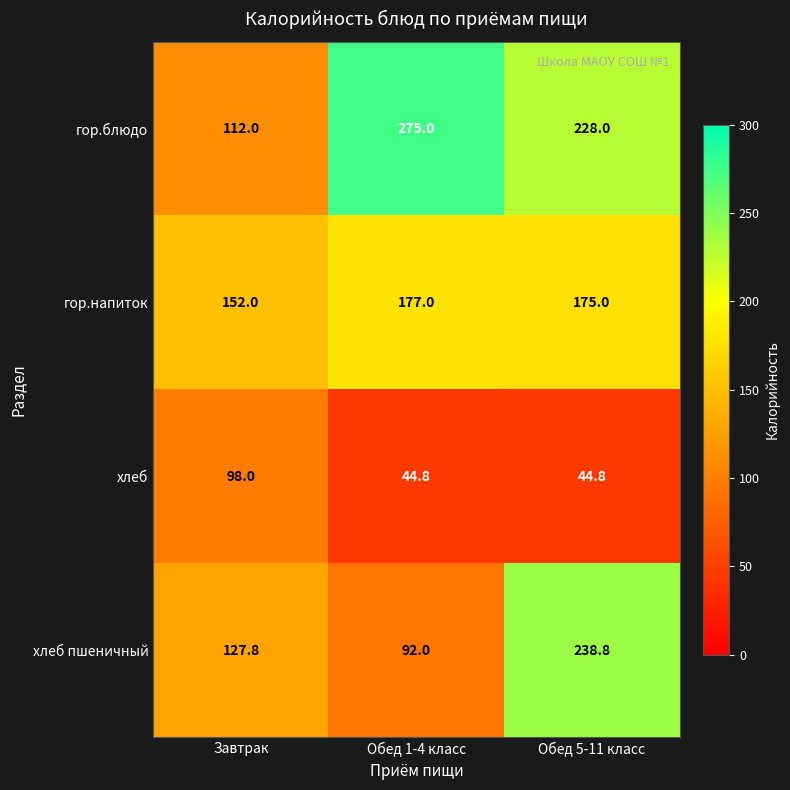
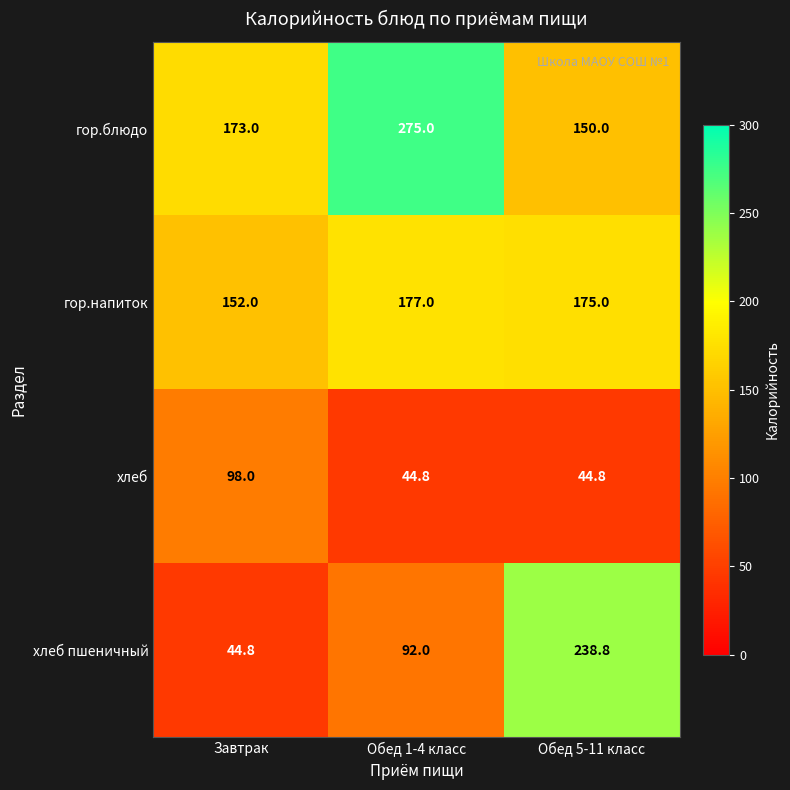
  {
    "гор.блюдо": {
-     "Завтрак": 112.0,
+     "Завтрак": 173.0,
      "Обед 1-4 класс": 275.0,
-     "Обед 5-11 класс": 228.0
+     "Обед 5-11 класс": 150.0
    },
    "гор.напиток": {
      "Завтрак": 152.0,
      "Обед 1-4 класс": 177.0,
      "Обед 5-11 класс": 175.0
    },
    "хлеб": {
      "Завтрак": 98.0,
      "Обед 1-4 класс": 44.8,
      "Обед 5-11 класс": 44.8
    },
    "хлеб пшеничный": {
-     "Завтрак": 127.8,
+     "Завтрак": 44.8,
      "Обед 1-4 класс": 92.0,
      "Обед 5-11 класс": 238.8
    }
  }
